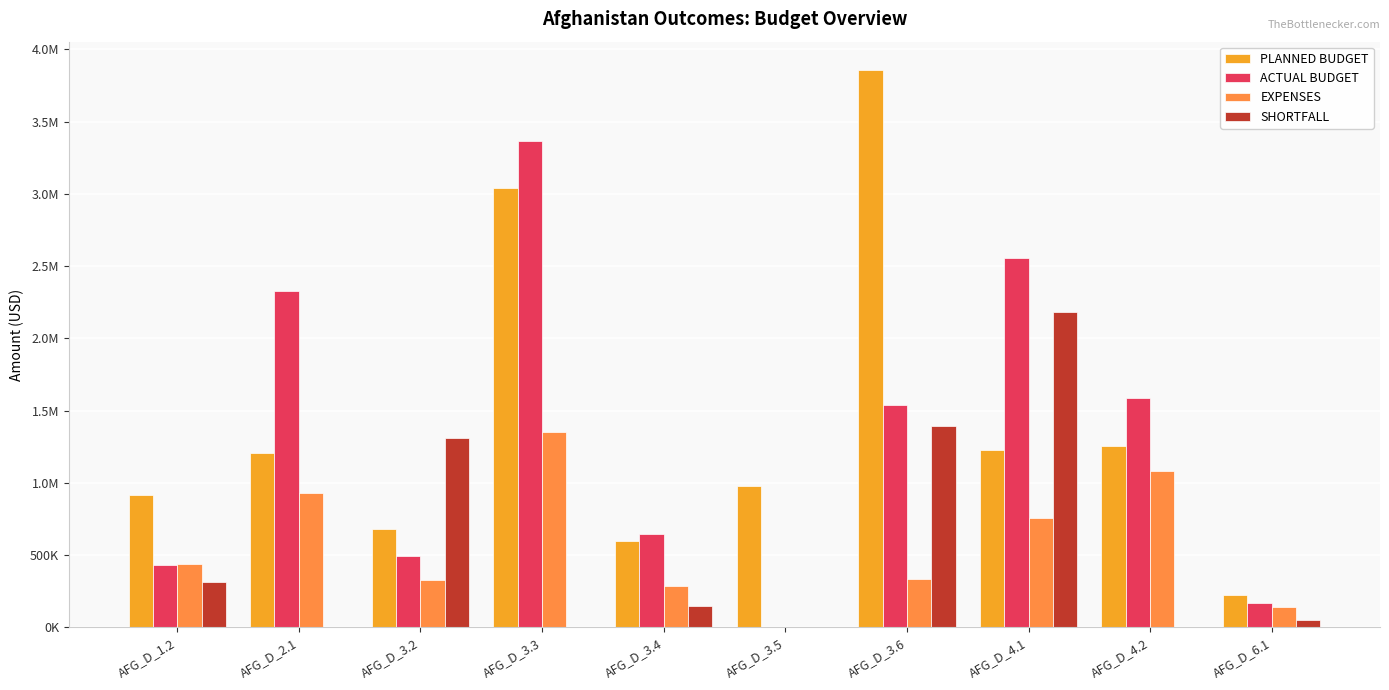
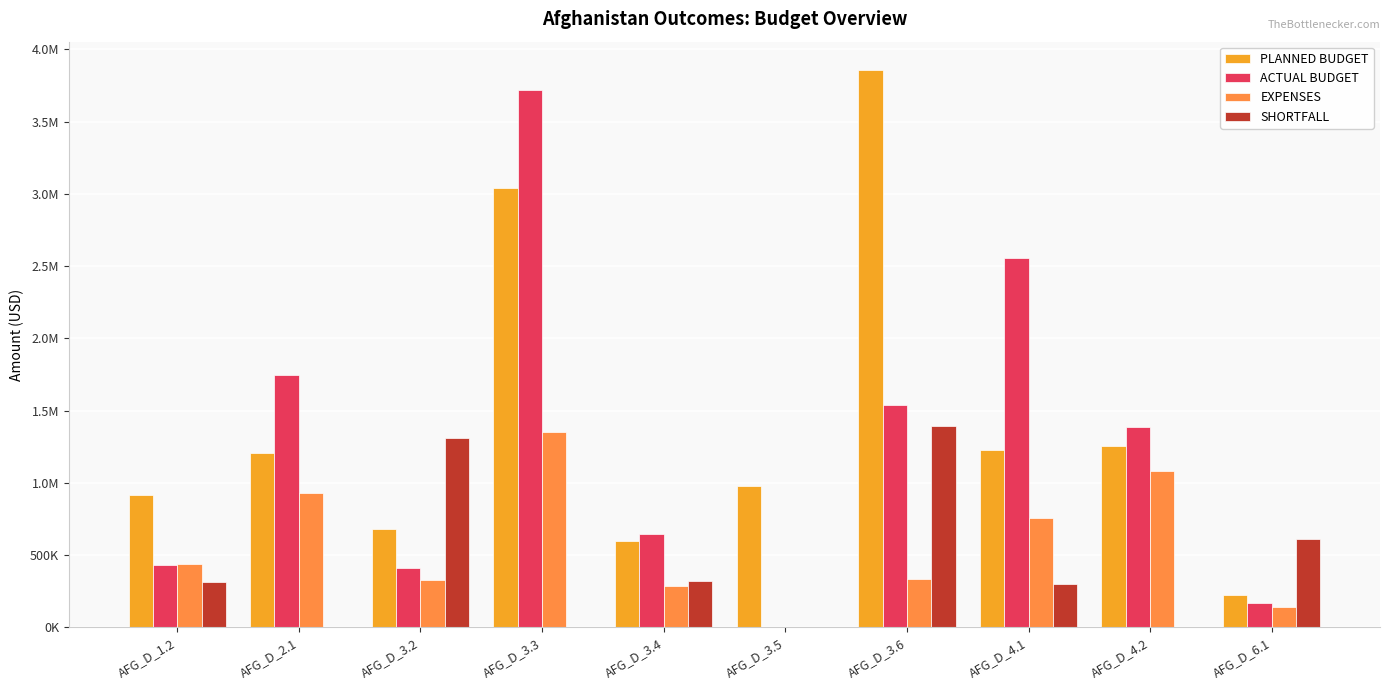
  {
    "ACTUAL BUDGET": {
      "AFG_D_1.2": 430000,
-     "AFG_D_2.1": 2330000,
-     "AFG_D_3.2": 500000,
-     "AFG_D_3.3": 3370000,
+     "AFG_D_2.1": 1750000,
+     "AFG_D_3.2": 410000,
+     "AFG_D_3.3": 3720000,
      "AFG_D_3.4": 650000,
      "AFG_D_3.5": 0,
      "AFG_D_3.6": 1540000,
      "AFG_D_4.1": 2550000,
-     "AFG_D_4.2": 1590000,
+     "AFG_D_4.2": 1390000,
      "AFG_D_6.1": 170000
    },
    "SHORTFALL": {
      "AFG_D_1.2": 310000,
      "AFG_D_2.1": 0,
      "AFG_D_3.2": 1310000,
      "AFG_D_3.3": 0,
-     "AFG_D_3.4": 150000,
+     "AFG_D_3.4": 320000,
      "AFG_D_3.5": 0,
      "AFG_D_3.6": 1390000,
-     "AFG_D_4.1": 2180000,
+     "AFG_D_4.1": 300000,
      "AFG_D_4.2": 0,
-     "AFG_D_6.1": 50000
+     "AFG_D_6.1": 610000
    }
  }
